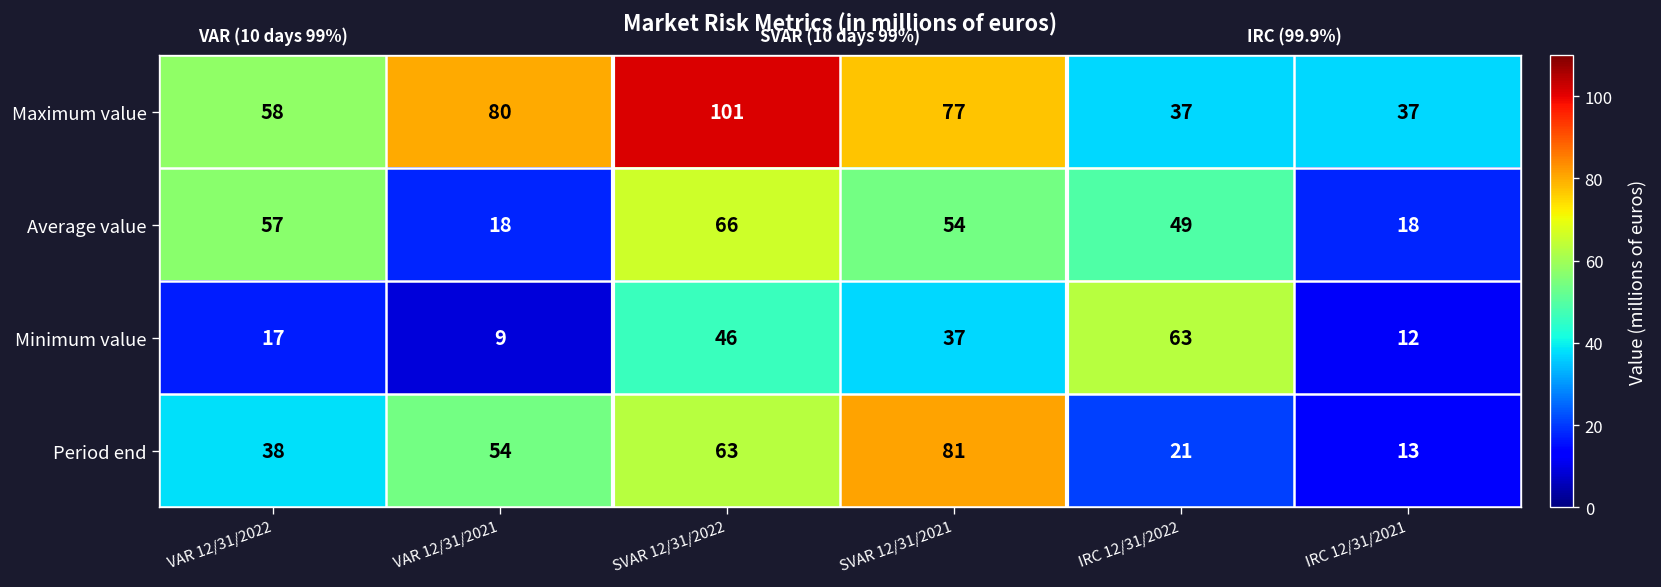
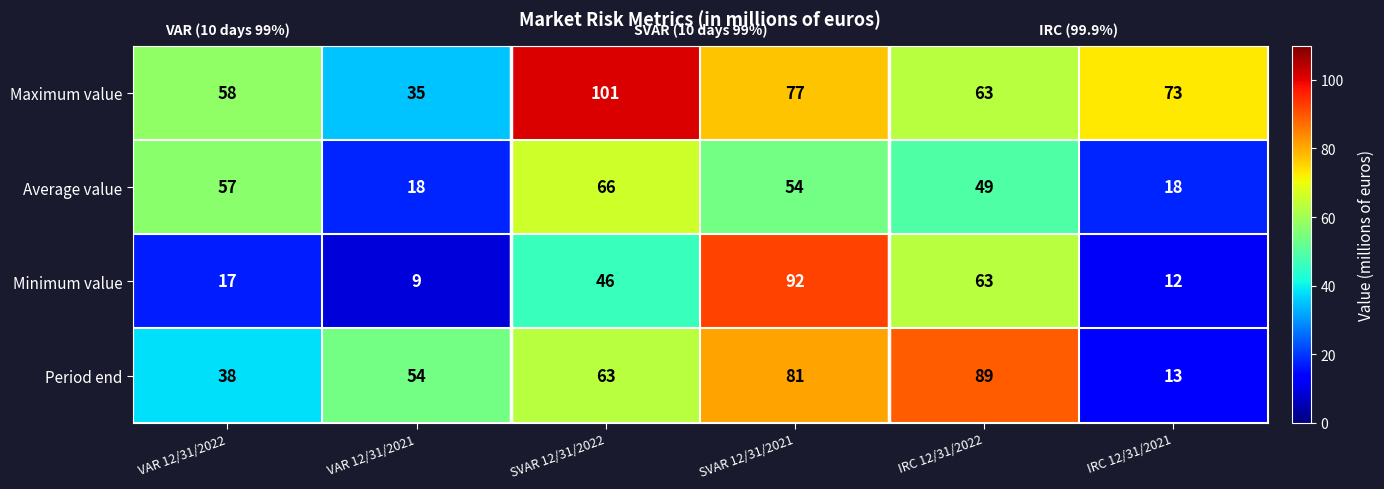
  {
    "Maximum value": {
      "VAR 12/31/2022": 58,
-     "VAR 12/31/2021": 80,
+     "VAR 12/31/2021": 35,
      "SVAR 12/31/2022": 101,
      "SVAR 12/31/2021": 77,
-     "IRC 12/31/2022": 37,
-     "IRC 12/31/2021": 37
+     "IRC 12/31/2022": 63,
+     "IRC 12/31/2021": 73
    },
    "Average value": {
      "VAR 12/31/2022": 57,
      "VAR 12/31/2021": 18,
      "SVAR 12/31/2022": 66,
      "SVAR 12/31/2021": 54,
      "IRC 12/31/2022": 49,
      "IRC 12/31/2021": 18
    },
    "Minimum value": {
      "VAR 12/31/2022": 17,
      "VAR 12/31/2021": 9,
      "SVAR 12/31/2022": 46,
-     "SVAR 12/31/2021": 37,
+     "SVAR 12/31/2021": 92,
      "IRC 12/31/2022": 63,
      "IRC 12/31/2021": 12
    },
    "Period end": {
      "VAR 12/31/2022": 38,
      "VAR 12/31/2021": 54,
      "SVAR 12/31/2022": 63,
      "SVAR 12/31/2021": 81,
-     "IRC 12/31/2022": 21,
+     "IRC 12/31/2022": 89,
      "IRC 12/31/2021": 13
    }
  }
